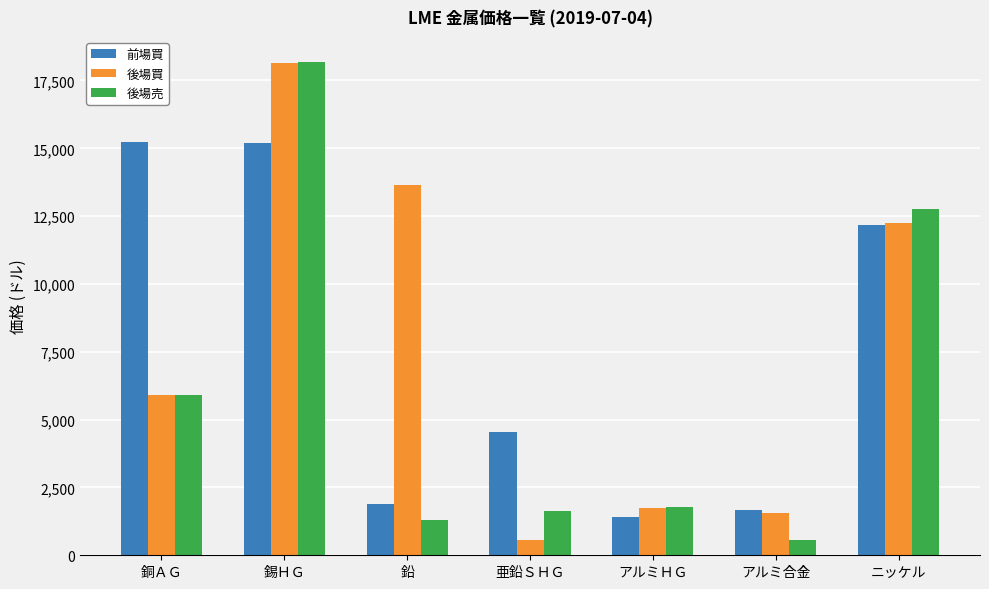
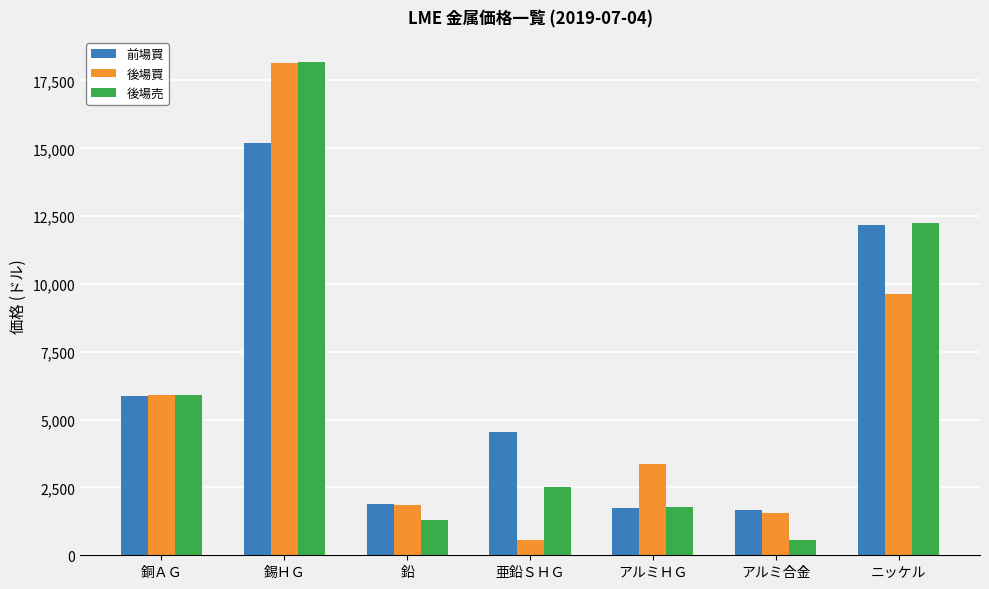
  {
    "前場買": {
-     "銅ＡＧ": "15,200",
+     "銅ＡＧ": "5,900",
      "錫ＨＧ": "15,200",
      "鉛": "1,900",
      "亜鉛ＳＨＧ": "4,500",
-     "アルミＨＧ": "1,400",
+     "アルミＨＧ": "1,800",
      "アルミ合金": "1,700",
      "ニッケル": "12,200"
    },
    "後場買": {
      "銅ＡＧ": "5,900",
      "錫ＨＧ": "18,100",
-     "鉛": "13,700",
+     "鉛": "1,900",
      "亜鉛ＳＨＧ": "600",
-     "アルミＨＧ": "1,800",
+     "アルミＨＧ": "3,400",
      "アルミ合金": "1,500",
-     "ニッケル": "12,200"
+     "ニッケル": "9,600"
    },
    "後場売": {
      "銅ＡＧ": "5,900",
      "錫ＨＧ": "18,200",
      "鉛": "1,300",
-     "亜鉛ＳＨＧ": "1,600",
+     "亜鉛ＳＨＧ": "2,500",
      "アルミＨＧ": "1,800",
      "アルミ合金": "600",
-     "ニッケル": "12,800"
+     "ニッケル": "12,300"
    }
  }
